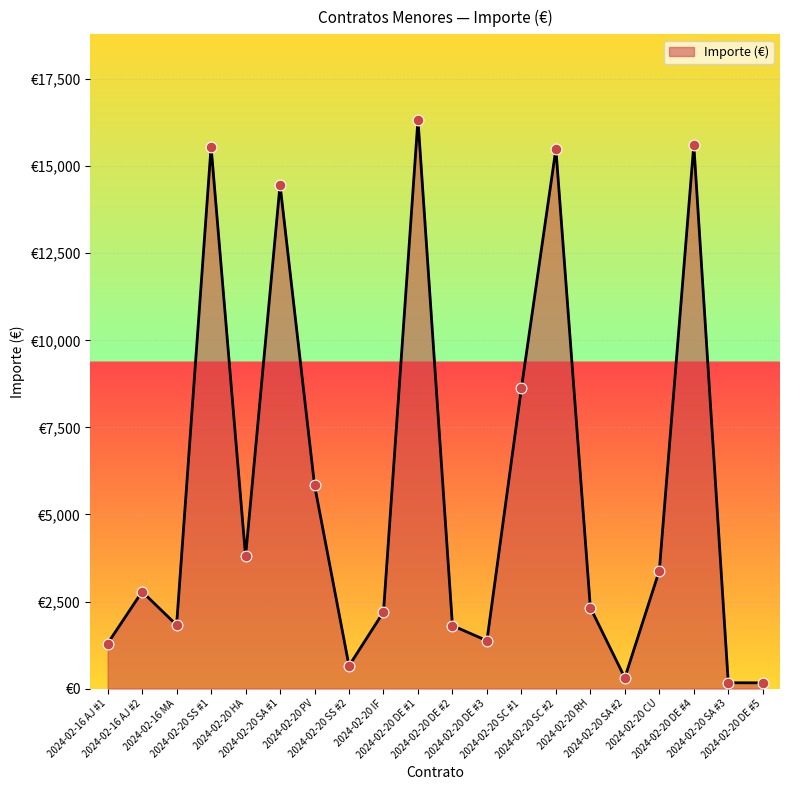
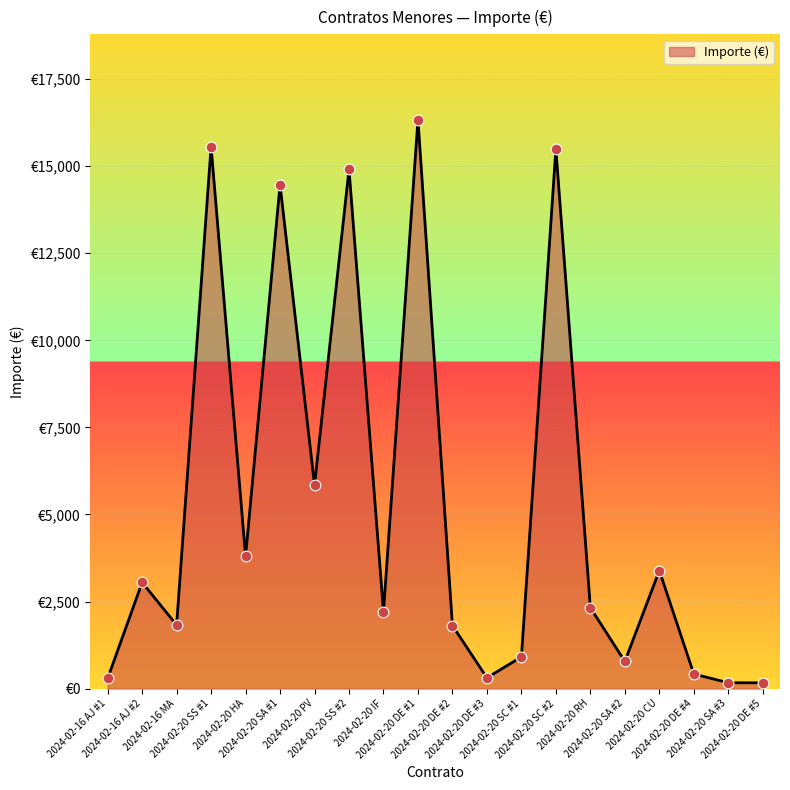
  {
-   "2024-02-16 AJ #1": "€1,300",
-   "2024-02-16 AJ #2": "€2,800",
+   "2024-02-16 AJ #1": "€300",
+   "2024-02-16 AJ #2": "€3,000",
    "2024-02-16 MA": "€1,800",
    "2024-02-20 SS #1": "€15,600",
    "2024-02-20 HA": "€3,800",
    "2024-02-20 SA #1": "€14,500",
    "2024-02-20 PV": "€5,800",
-   "2024-02-20 SS #2": "€700",
+   "2024-02-20 SS #2": "€14,900",
    "2024-02-20 IF": "€2,200",
    "2024-02-20 DE #1": "€16,300",
    "2024-02-20 DE #2": "€1,800",
-   "2024-02-20 DE #3": "€1,400",
-   "2024-02-20 SC #1": "€8,600",
+   "2024-02-20 DE #3": "€300",
+   "2024-02-20 SC #1": "€900",
    "2024-02-20 SC #2": "€15,500",
    "2024-02-20 RH": "€2,300",
-   "2024-02-20 SA #2": "€300",
+   "2024-02-20 SA #2": "€800",
    "2024-02-20 CU": "€3,400",
-   "2024-02-20 DE #4": "€15,600",
+   "2024-02-20 DE #4": "€400",
    "2024-02-20 SA #3": "€200",
    "2024-02-20 DE #5": "€200"
  }
